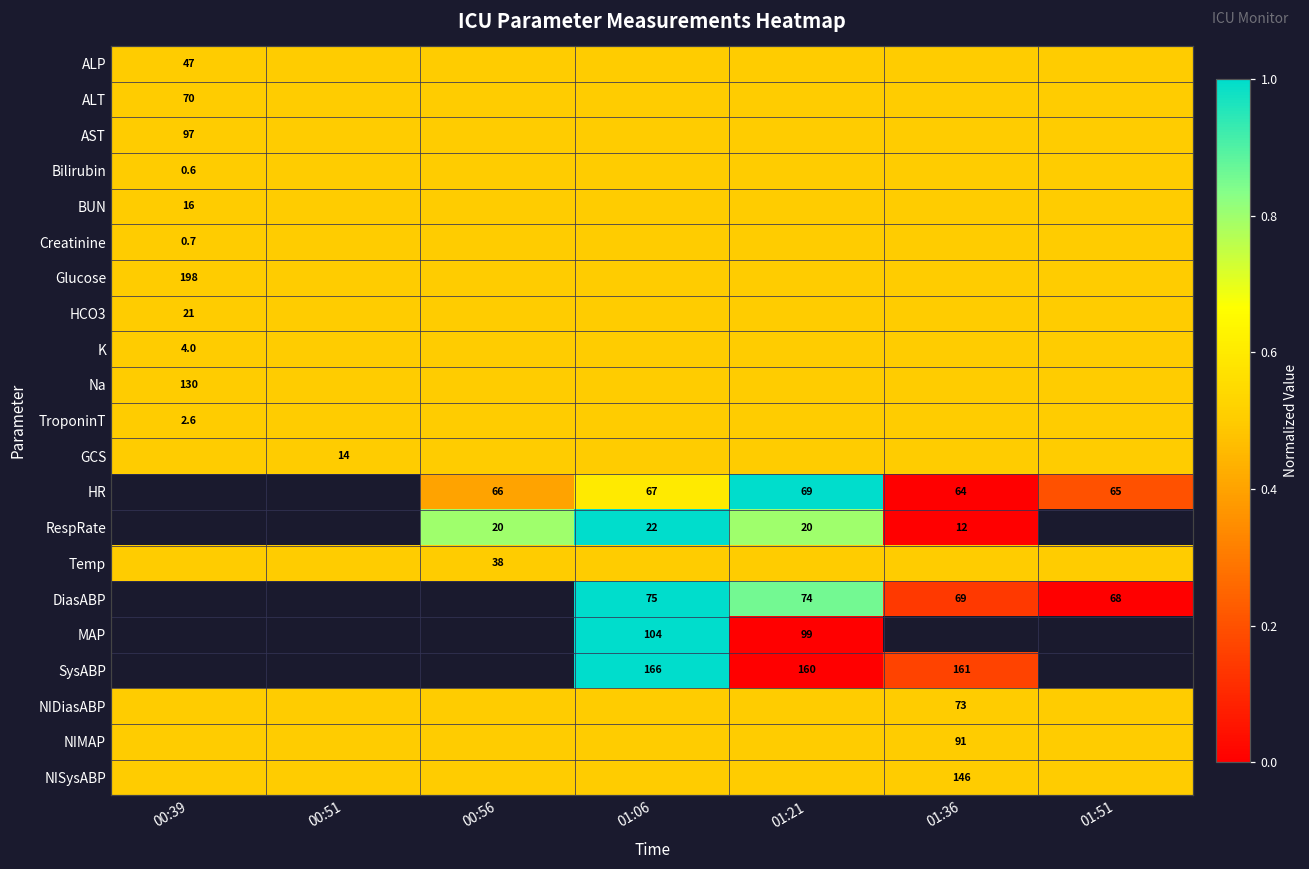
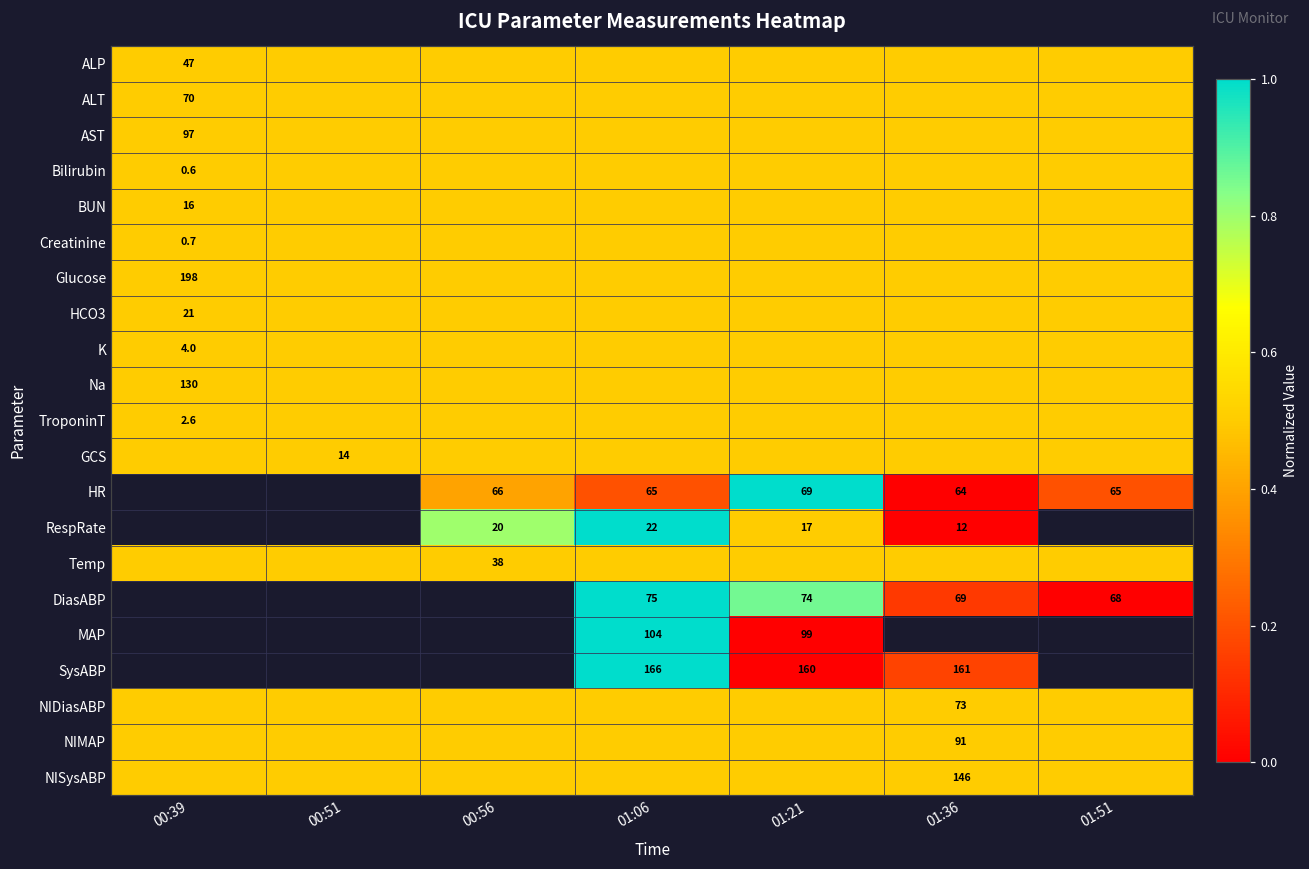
  {
    "ALP": {
      "00:39": 47
    },
    "ALT": {
      "00:39": 70
    },
    "AST": {
      "00:39": 97
    },
    "Bilirubin": {
      "00:39": 0.6
    },
    "BUN": {
      "00:39": 16
    },
    "Creatinine": {
      "00:39": 0.7
    },
    "Glucose": {
      "00:39": 198
    },
    "HCO3": {
      "00:39": 21
    },
    "K": {
      "00:39": 4.0
    },
    "Na": {
      "00:39": 130
    },
    "TroponinT": {
      "00:39": 2.6
    },
    "GCS": {
      "00:51": 14
    },
    "HR": {
      "00:56": 66,
-     "01:06": 67,
+     "01:06": 65,
      "01:21": 69,
      "01:36": 64,
      "01:51": 65
    },
    "RespRate": {
      "00:56": 20,
      "01:06": 22,
-     "01:21": 20,
+     "01:21": 17,
      "01:36": 12
    },
    "Temp": {
      "00:56": 38
    },
    "DiasABP": {
      "01:06": 75,
      "01:21": 74,
      "01:36": 69,
      "01:51": 68
    },
    "MAP": {
      "01:06": 104,
      "01:21": 99
    },
    "SysABP": {
      "01:06": 166,
      "01:21": 160,
      "01:36": 161
    },
    "NIDiasABP": {
      "01:36": 73
    },
    "NIMAP": {
      "01:36": 91
    },
    "NISysABP": {
      "01:36": 146
    }
  }
